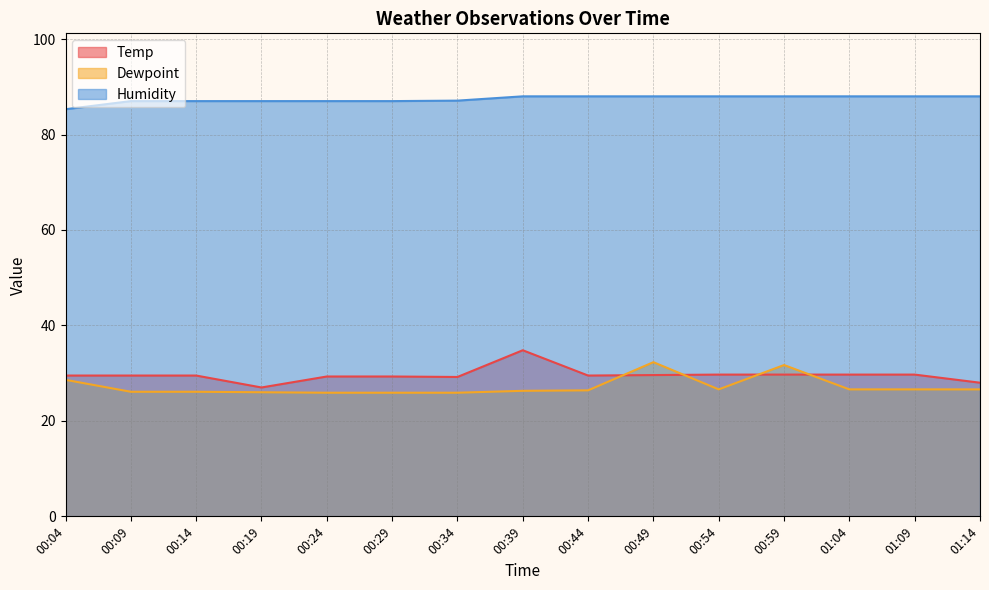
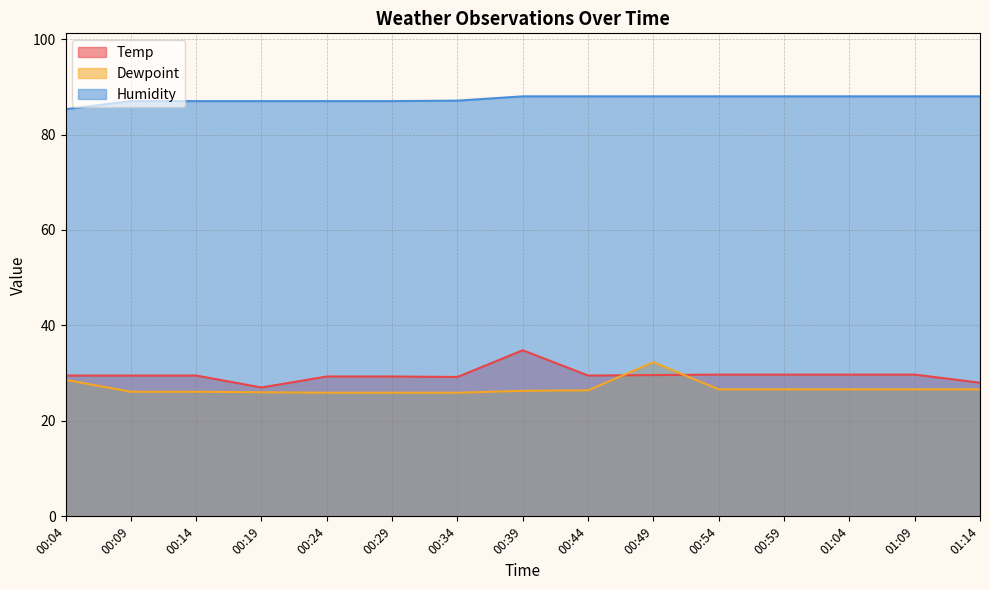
  {
    "Temp": {
      "00:04": 30,
      "00:09": 30,
      "00:14": 30,
      "00:19": 27,
      "00:24": 29,
      "00:29": 29,
      "00:34": 29,
      "00:39": 35,
      "00:44": 30,
      "00:49": 30,
      "00:54": 30,
      "00:59": 30,
      "01:04": 30,
      "01:09": 30,
      "01:14": 28
    },
    "Dewpoint": {
      "00:04": 29,
      "00:09": 26,
      "00:14": 26,
      "00:19": 26,
      "00:24": 26,
      "00:29": 26,
      "00:34": 26,
      "00:39": 26,
      "00:44": 26,
      "00:49": 32,
      "00:54": 27,
-     "00:59": 32,
+     "00:59": 27,
      "01:04": 27,
      "01:09": 27,
      "01:14": 27
    },
    "Humidity": {
      "00:04": 85,
      "00:14": 87,
      "00:19": 87,
      "00:24": 87,
      "00:29": 87,
      "00:34": 87,
      "00:39": 88,
      "00:44": 88,
      "00:49": 88,
      "00:54": 88,
      "00:59": 88,
      "01:04": 88,
      "01:09": 88,
      "01:14": 88
    }
  }
